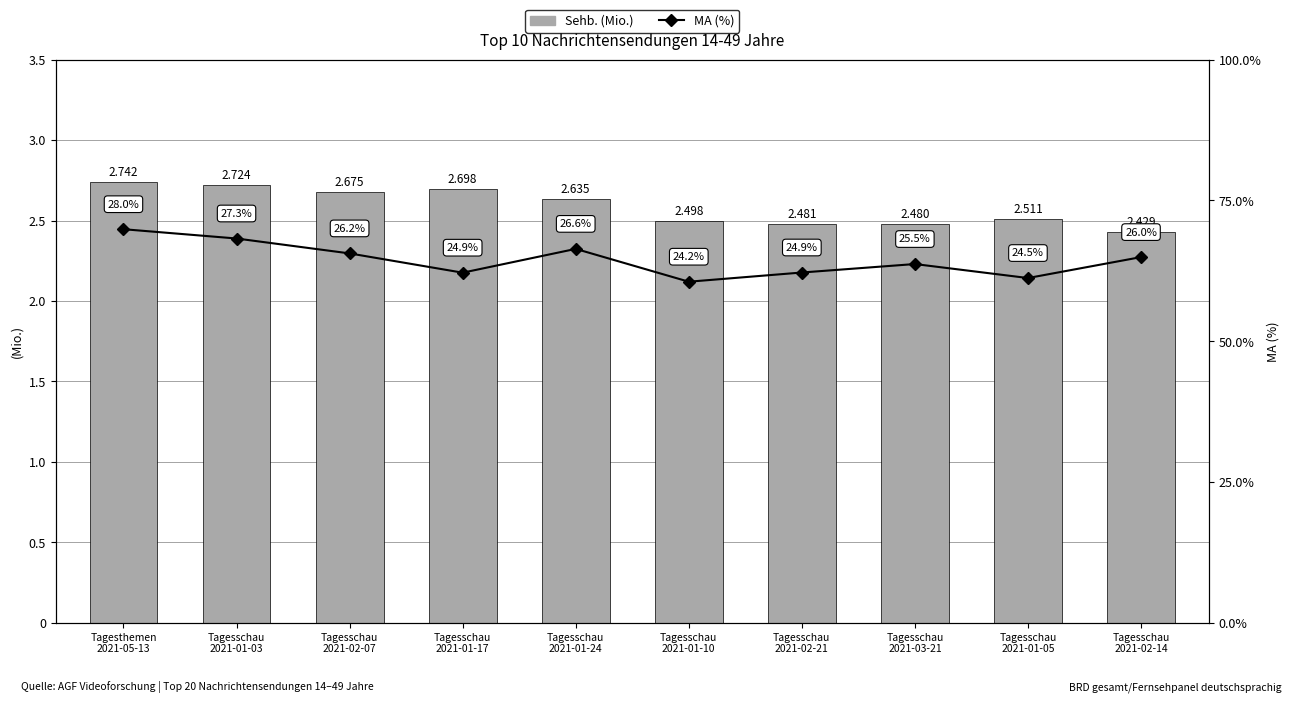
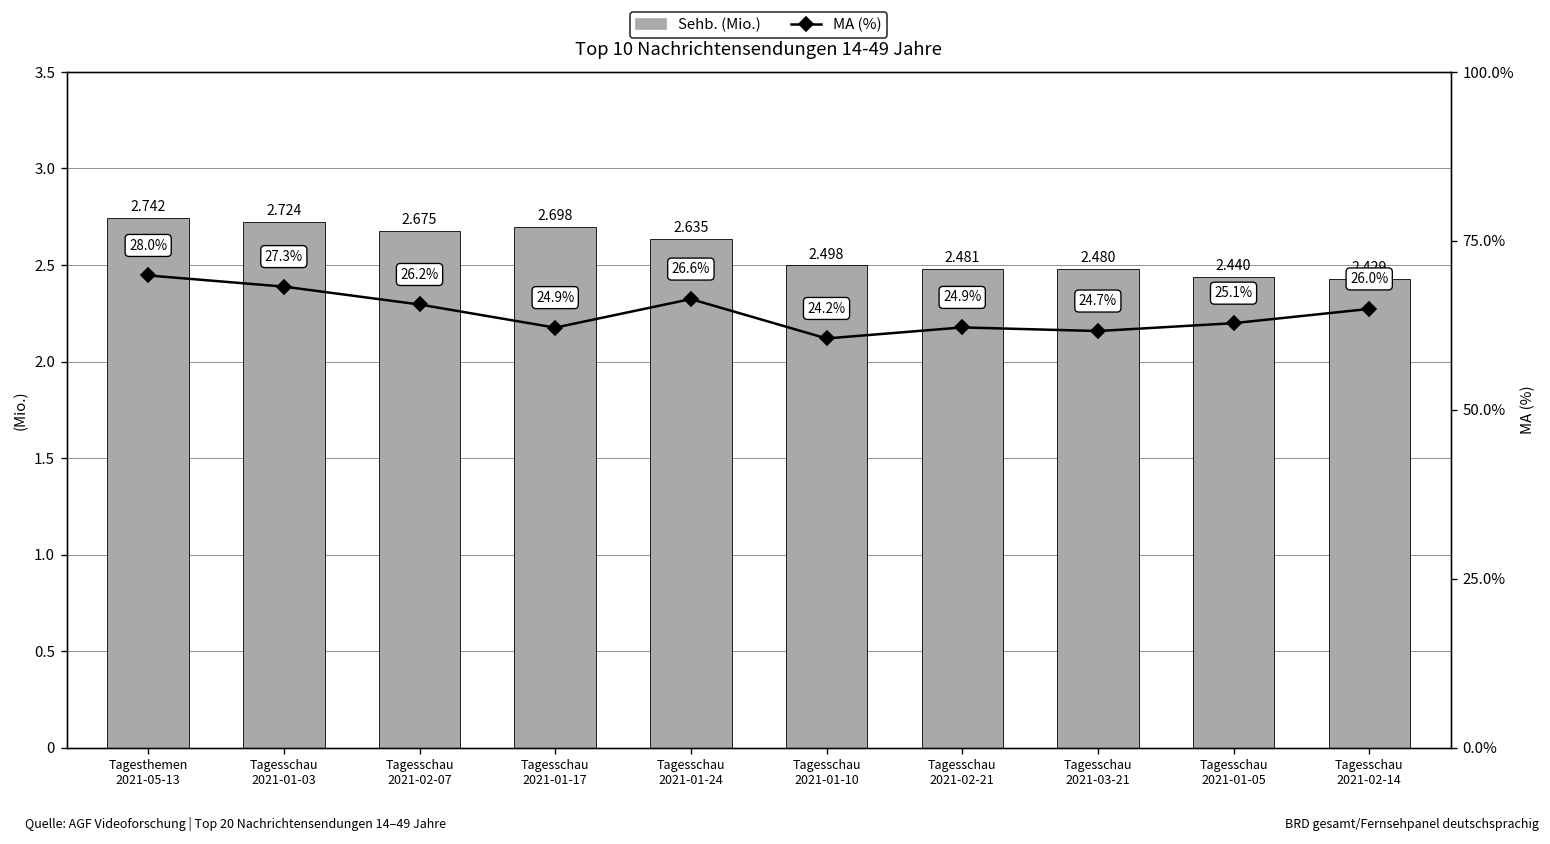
  {
    "Sehb. (Mio.)": {
      "Tagesthemen 2021-05-13": "2.742",
      "Tagesschau 2021-01-03": "2.724",
      "Tagesschau 2021-02-07": "2.675",
      "Tagesschau 2021-01-17": "2.698",
      "Tagesschau 2021-01-24": "2.635",
      "Tagesschau 2021-01-10": "2.498",
      "Tagesschau 2021-02-21": "2.481",
      "Tagesschau 2021-03-21": "2.480",
-     "Tagesschau 2021-01-05": "2.511"
+     "Tagesschau 2021-01-05": "2.440"
    },
    "MA (%)": {
-     "Tagesschau 2021-03-21": "25.5%",
-     "Tagesschau 2021-01-05": "24.5%"
+     "Tagesschau 2021-03-21": "24.7%",
+     "Tagesschau 2021-01-05": "25.1%"
    }
  }
